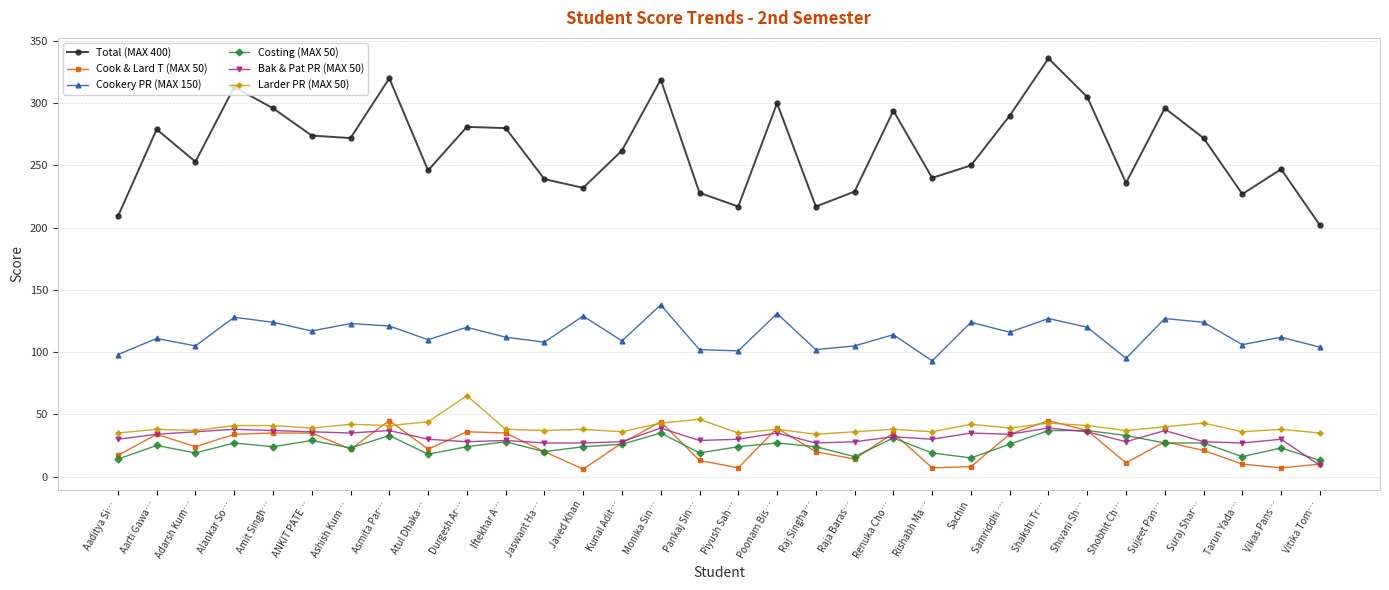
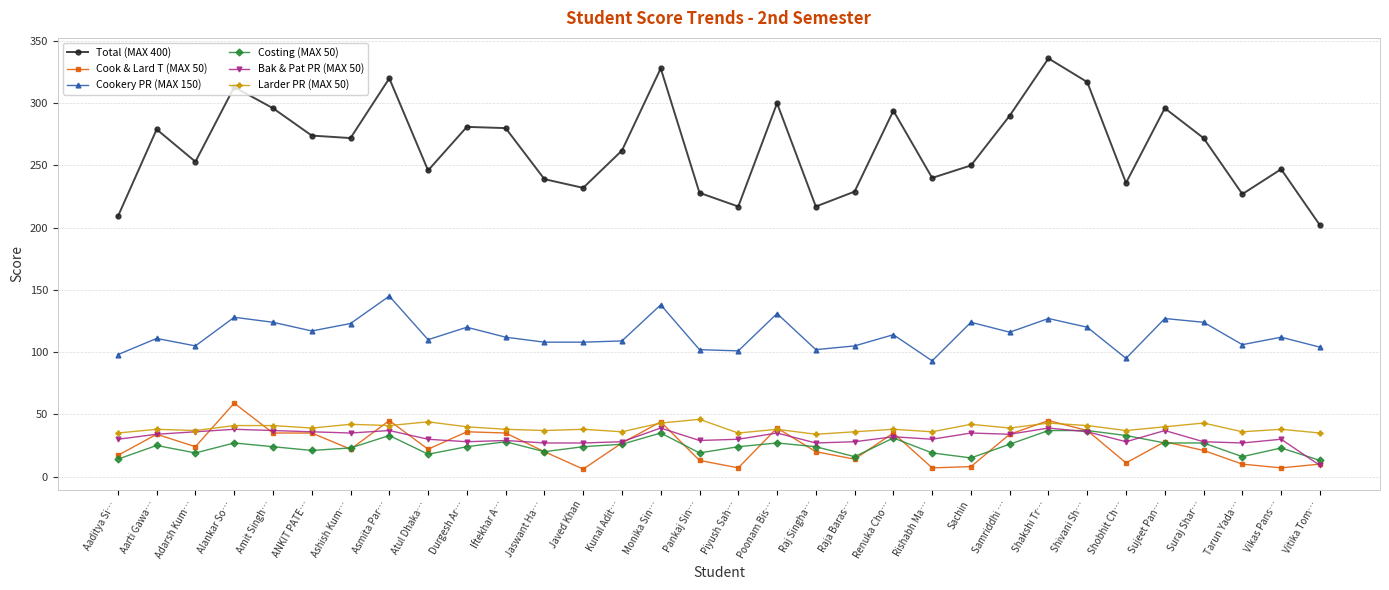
  {
    "Total (MAX 400)": {
      "Aaditya Si…": 209,
      "Aarti Gawa…": 279,
      "Adarsh Kum…": 253,
      "Amit Singh…": 296,
      "ANKIT PATE…": 274,
      "Ashish Kum…": 272,
      "Asmita Par…": 320,
      "Atul Dhaka…": 246,
      "Durgesh Ar…": 281,
      "Iftekhar A…": 280,
      "Jaswant Ha…": 239,
      "Javed Khan": 232,
      "Kunal Adit…": 262,
-     "Monika Sin…": 319,
+     "Monika Sin…": 328,
      "Pankaj Sin…": 228,
      "Piyush Sah…": 217,
      "Poonam Bis…": 300,
      "Raj Singha…": 217,
      "Raja Baras…": 229,
      "Renuka Cho…": 294,
      "Rishabh Ma…": 240,
      "Sachin": 250,
      "Samriddhi …": 290,
      "Shakshi Tr…": 336,
-     "Shivani Sh…": 305,
+     "Shivani Sh…": 317,
      "Shobhit Ch…": 236,
      "Sujeet Pan…": 296,
      "Suraj Shar…": 272,
      "Tarun Yada…": 227,
      "Vikas Pans…": 247,
      "Vitika Tom…": 202
    },
    "Cook & Lard T (MAX 50)": {
      "Aaditya Si…": 17,
      "Adarsh Kum…": 24,
-     "Alankar So…": 34,
+     "Alankar So…": 59,
      "Asmita Par…": 45,
      "Atul Dhaka…": 22,
      "Durgesh Ar…": 36,
      "Iftekhar A…": 35,
      "Javed Khan": 6,
      "Pankaj Sin…": 13,
      "Piyush Sah…": 7,
      "Raj Singha…": 20,
      "Renuka Cho…": 35,
      "Rishabh Ma…": 7,
      "Sachin": 8,
      "Shobhit Ch…": 11,
      "Suraj Shar…": 21,
      "Tarun Yada…": 10,
      "Vikas Pans…": 7
    },
    "Cookery PR (MAX 150)": {
      "Aaditya Si…": 98,
      "Aarti Gawa…": 111,
      "Adarsh Kum…": 105,
      "Alankar So…": 128,
      "Amit Singh…": 124,
      "ANKIT PATE…": 117,
      "Ashish Kum…": 123,
-     "Asmita Par…": 121,
+     "Asmita Par…": 145,
      "Atul Dhaka…": 110,
      "Durgesh Ar…": 120,
      "Iftekhar A…": 112,
      "Jaswant Ha…": 108,
-     "Javed Khan": 129,
+     "Javed Khan": 108,
      "Kunal Adit…": 109,
      "Monika Sin…": 138,
      "Pankaj Sin…": 102,
      "Piyush Sah…": 101,
      "Poonam Bis…": 131,
      "Raj Singha…": 102,
      "Raja Baras…": 105,
      "Renuka Cho…": 114,
      "Rishabh Ma…": 93,
      "Sachin": 124,
      "Samriddhi …": 116,
      "Shakshi Tr…": 127,
      "Shivani Sh…": 120,
      "Shobhit Ch…": 95,
      "Sujeet Pan…": 127,
      "Suraj Shar…": 124,
      "Tarun Yada…": 106,
      "Vikas Pans…": 112,
      "Vitika Tom…": 104
    },
    "Costing (MAX 50)": {
      "Aaditya Si…": 14,
      "Aarti Gawa…": 25,
      "Adarsh Kum…": 19,
      "Alankar So…": 27,
      "Amit Singh…": 24,
-     "ANKIT PATE…": 29,
+     "ANKIT PATE…": 21,
      "Asmita Par…": 33,
      "Atul Dhaka…": 18,
      "Durgesh Ar…": 24,
      "Javed Khan": 24,
      "Monika Sin…": 35,
      "Pankaj Sin…": 19,
      "Piyush Sah…": 24,
      "Poonam Bis…": 27,
      "Raj Singha…": 24,
      "Rishabh Ma…": 19,
      "Sachin": 15,
      "Samriddhi …": 26,
      "Shobhit Ch…": 33,
      "Tarun Yada…": 16,
      "Vikas Pans…": 23,
      "Vitika Tom…": 13
    },
    "Bak & Pat PR (MAX 50)": {
      "Aaditya Si…": 30,
      "Alankar So…": 38,
      "Ashish Kum…": 35,
      "Asmita Par…": 37,
      "Atul Dhaka…": 30,
      "Durgesh Ar…": 28,
      "Jaswant Ha…": 27,
      "Javed Khan": 27,
      "Monika Sin…": 39,
      "Pankaj Sin…": 29,
      "Piyush Sah…": 30,
      "Poonam Bis…": 35,
      "Raj Singha…": 27,
      "Raja Baras…": 28,
      "Rishabh Ma…": 30,
      "Sachin": 35,
      "Shobhit Ch…": 28,
      "Sujeet Pan…": 37,
      "Tarun Yada…": 27,
      "Vikas Pans…": 30
    },
    "Larder PR (MAX 50)": {
      "Aaditya Si…": 35,
      "Aarti Gawa…": 38,
      "Alankar So…": 41,
      "Amit Singh…": 41,
      "ANKIT PATE…": 39,
      "Ashish Kum…": 42,
      "Asmita Par…": 41,
      "Atul Dhaka…": 44,
-     "Durgesh Ar…": 65,
+     "Durgesh Ar…": 40,
      "Iftekhar A…": 38,
      "Jaswant Ha…": 37,
      "Javed Khan": 38,
      "Kunal Adit…": 36,
      "Pankaj Sin…": 46,
      "Piyush Sah…": 35,
      "Raj Singha…": 34,
      "Raja Baras…": 36,
      "Renuka Cho…": 38,
      "Rishabh Ma…": 36,
      "Sachin": 42,
      "Samriddhi …": 39,
      "Shivani Sh…": 41,
      "Shobhit Ch…": 37,
      "Sujeet Pan…": 40,
      "Suraj Shar…": 43,
      "Tarun Yada…": 36,
      "Vikas Pans…": 38,
      "Vitika Tom…": 35
    }
  }
